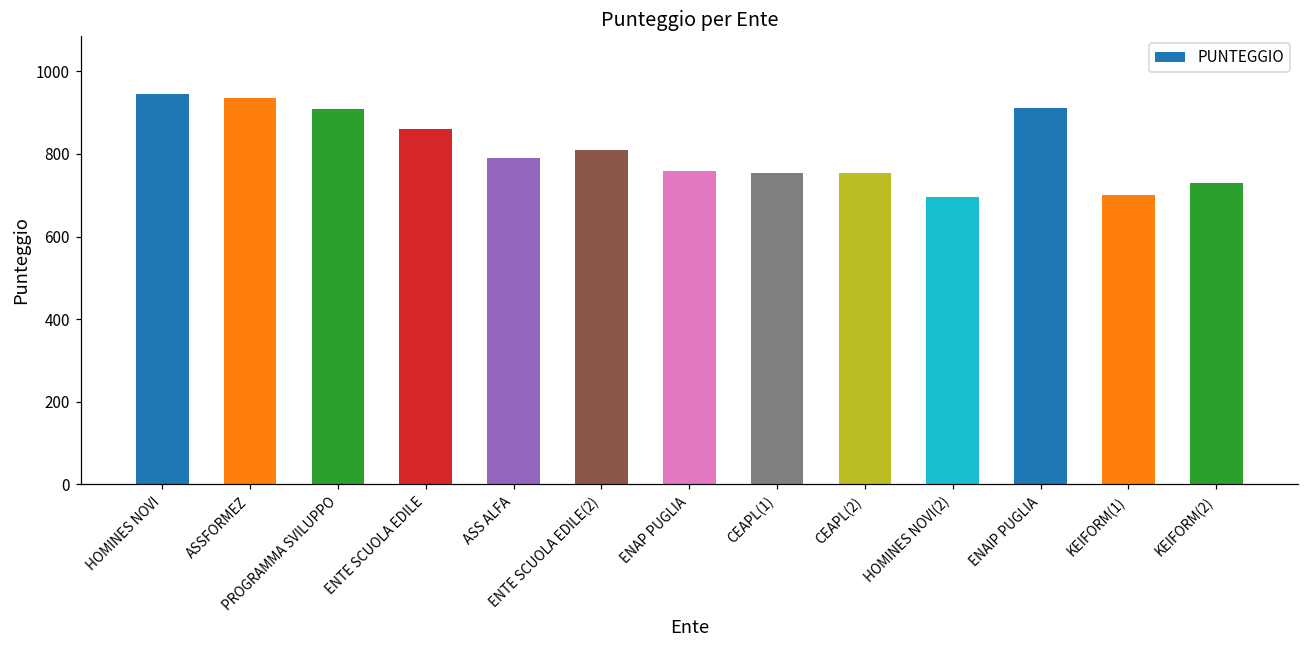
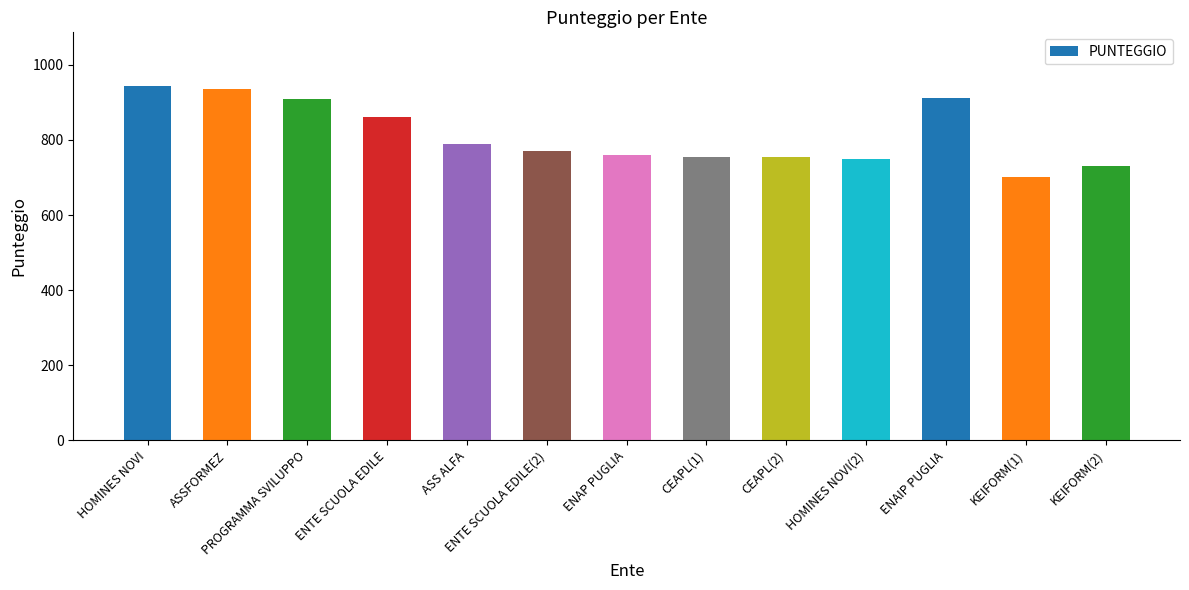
  {
    "HOMINES NOVI": 950,
    "ASSFORMEZ": 940,
    "PROGRAMMA SVILUPPO": 910,
    "ENTE SCUOLA EDILE": 860,
    "ASS ALFA": 790,
-   "ENTE SCUOLA EDILE(2)": 810,
+   "ENTE SCUOLA EDILE(2)": 770,
    "ENAP PUGLIA": 760,
    "CEAPL(1)": 760,
    "CEAPL(2)": 760,
-   "HOMINES NOVI(2)": 700,
+   "HOMINES NOVI(2)": 750,
    "ENAIP PUGLIA": 910,
    "KEIFORM(1)": 700,
    "KEIFORM(2)": 730
  }
